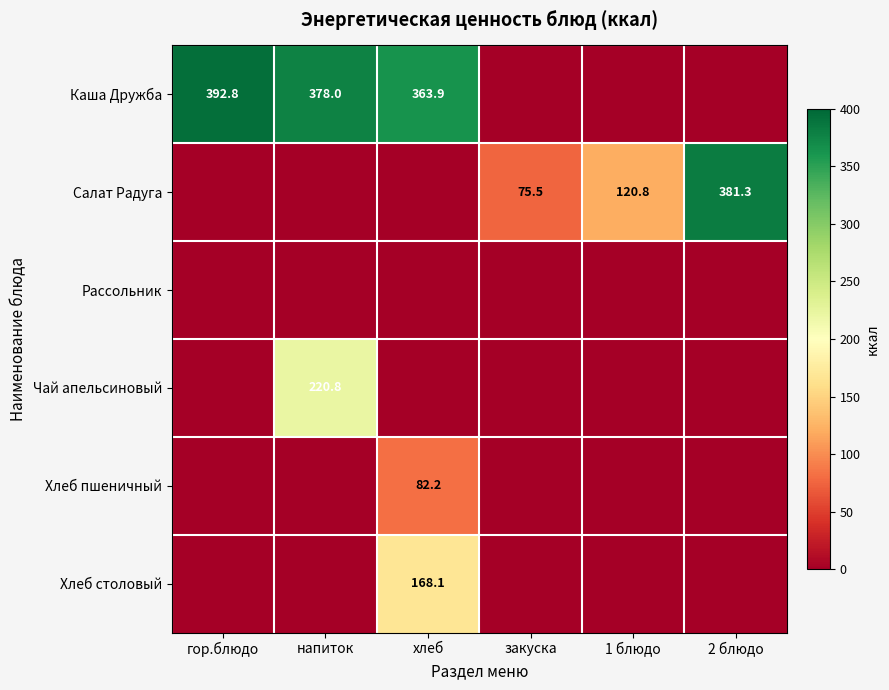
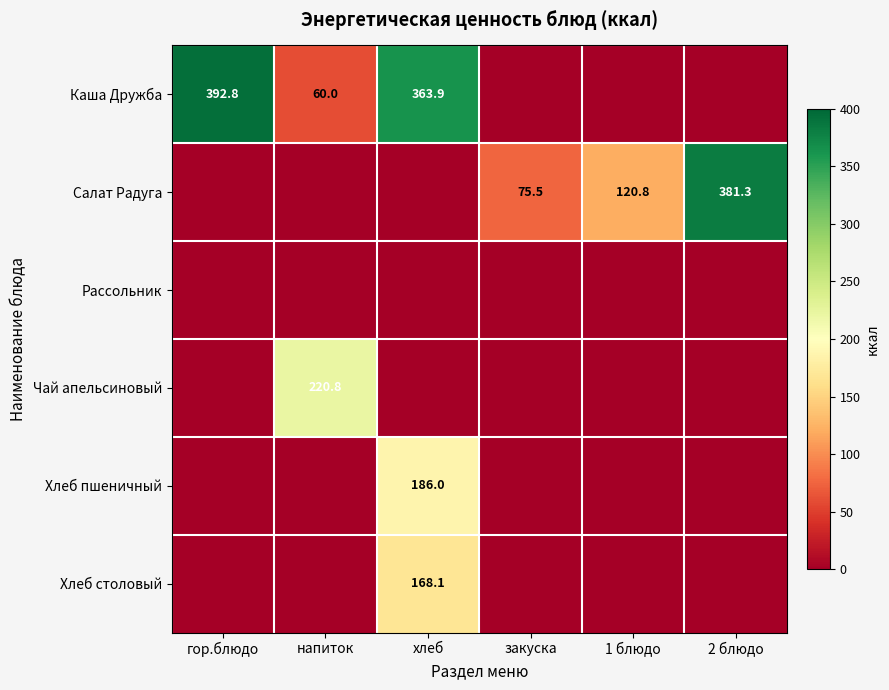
  {
    "Каша Дружба": {
      "гор.блюдо": 392.8,
-     "напиток": 378.0,
+     "напиток": 60.0,
      "хлеб": 363.9
    },
    "Салат Радуга": {
      "закуска": 75.5,
      "1 блюдо": 120.8,
      "2 блюдо": 381.3
    },
    "Чай апельсиновый": {
      "напиток": 220.8
    },
    "Хлеб пшеничный": {
-     "хлеб": 82.2
+     "хлеб": 186.0
    },
    "Хлеб столовый": {
      "хлеб": 168.1
    }
  }
